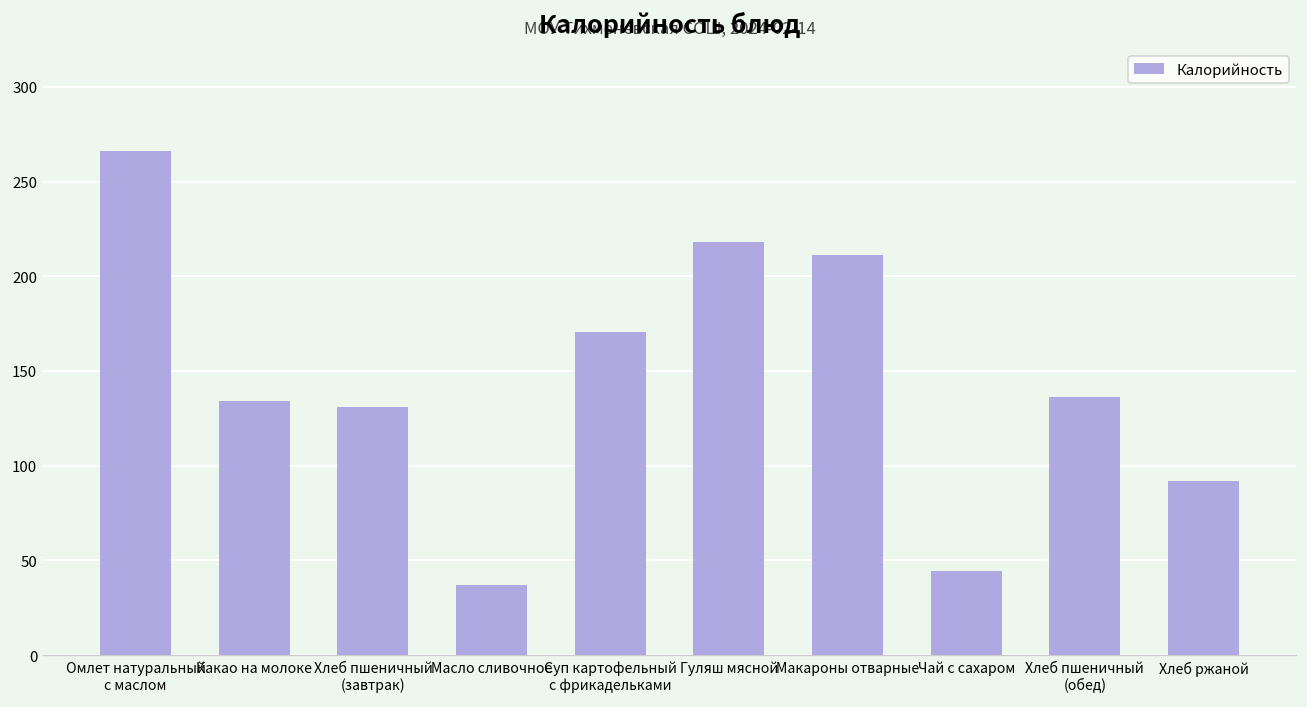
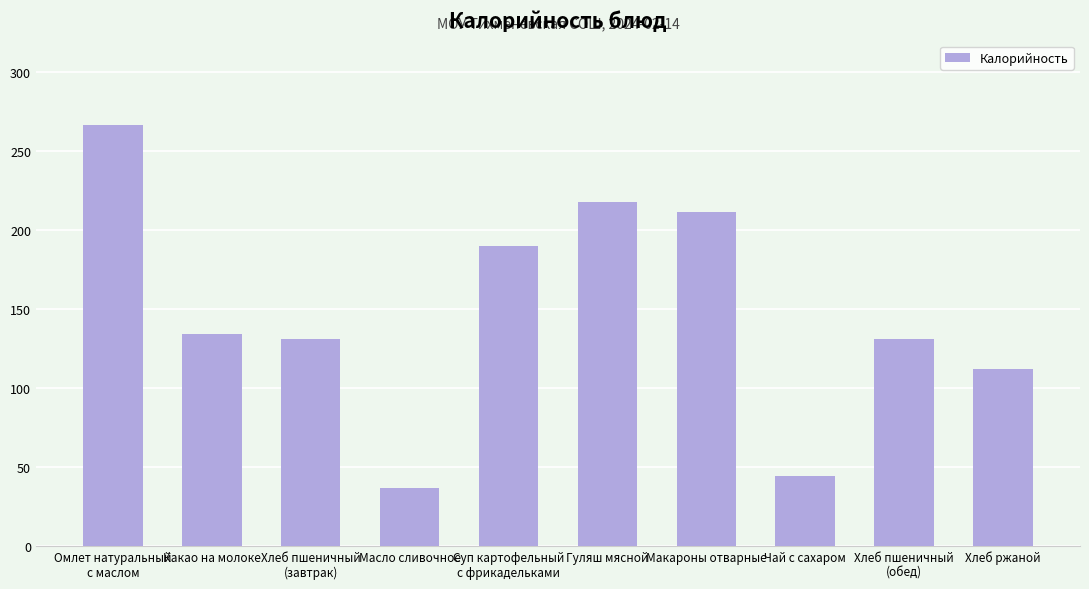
  {
    "Омлет натуральный с маслом": 266,
    "Какао на молоке": 134,
    "Хлеб пшеничный (завтрак)": 131,
    "Масло сливочное": 37,
-   "Суп картофельный с фрикадельками": 171,
+   "Суп картофельный с фрикадельками": 190,
    "Гуляш мясной": 218,
    "Макароны отварные": 211,
    "Чай с сахаром": 44,
-   "Хлеб пшеничный (обед)": 136,
-   "Хлеб ржаной": 92
+   "Хлеб пшеничный (обед)": 131,
+   "Хлеб ржаной": 112
  }
